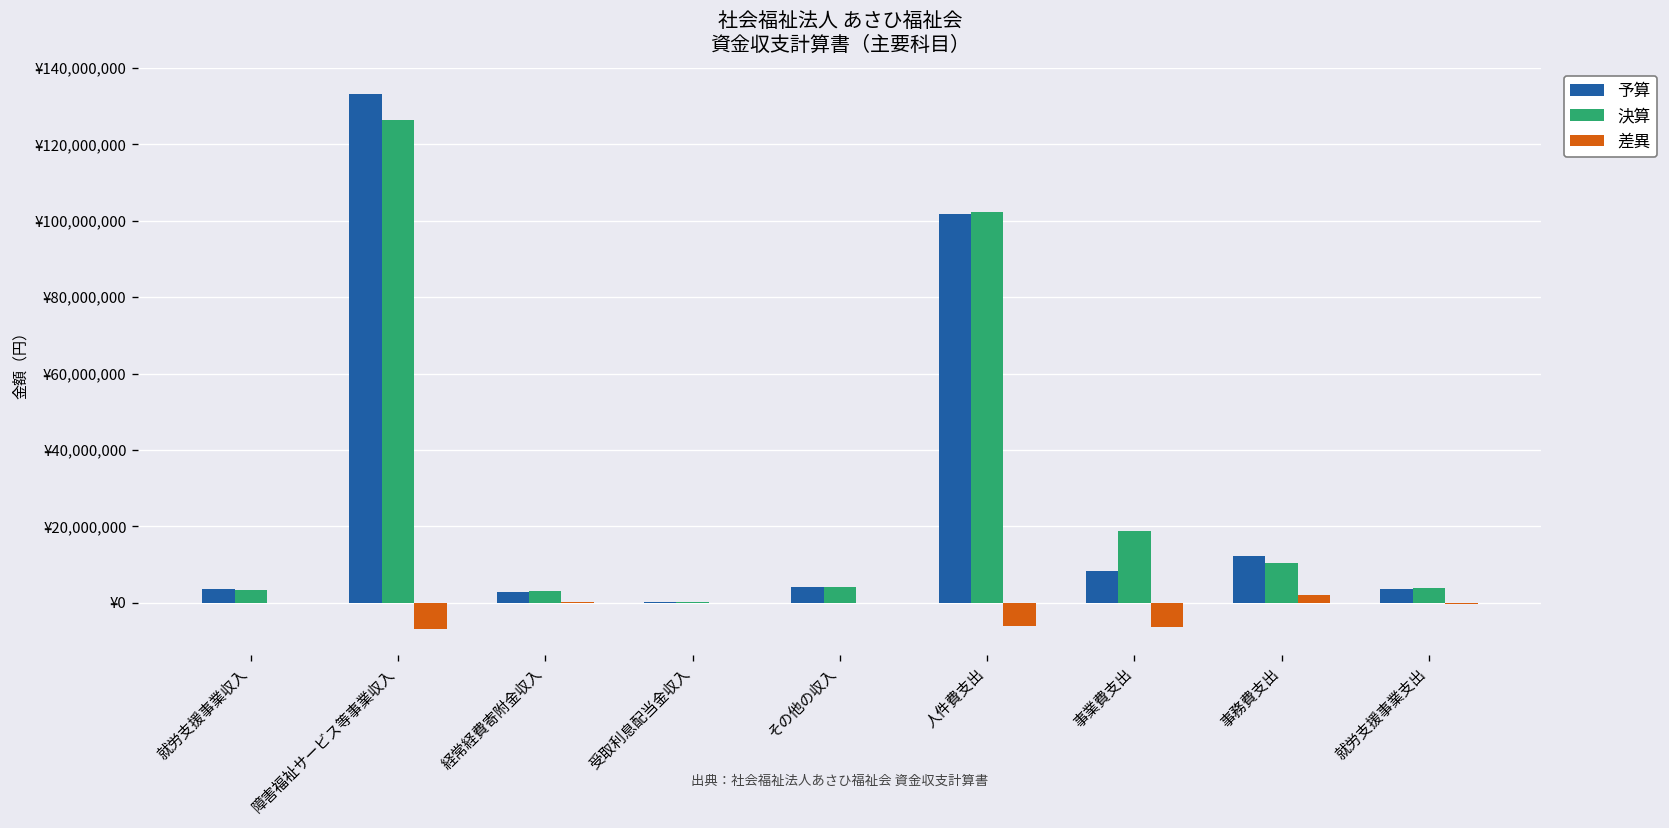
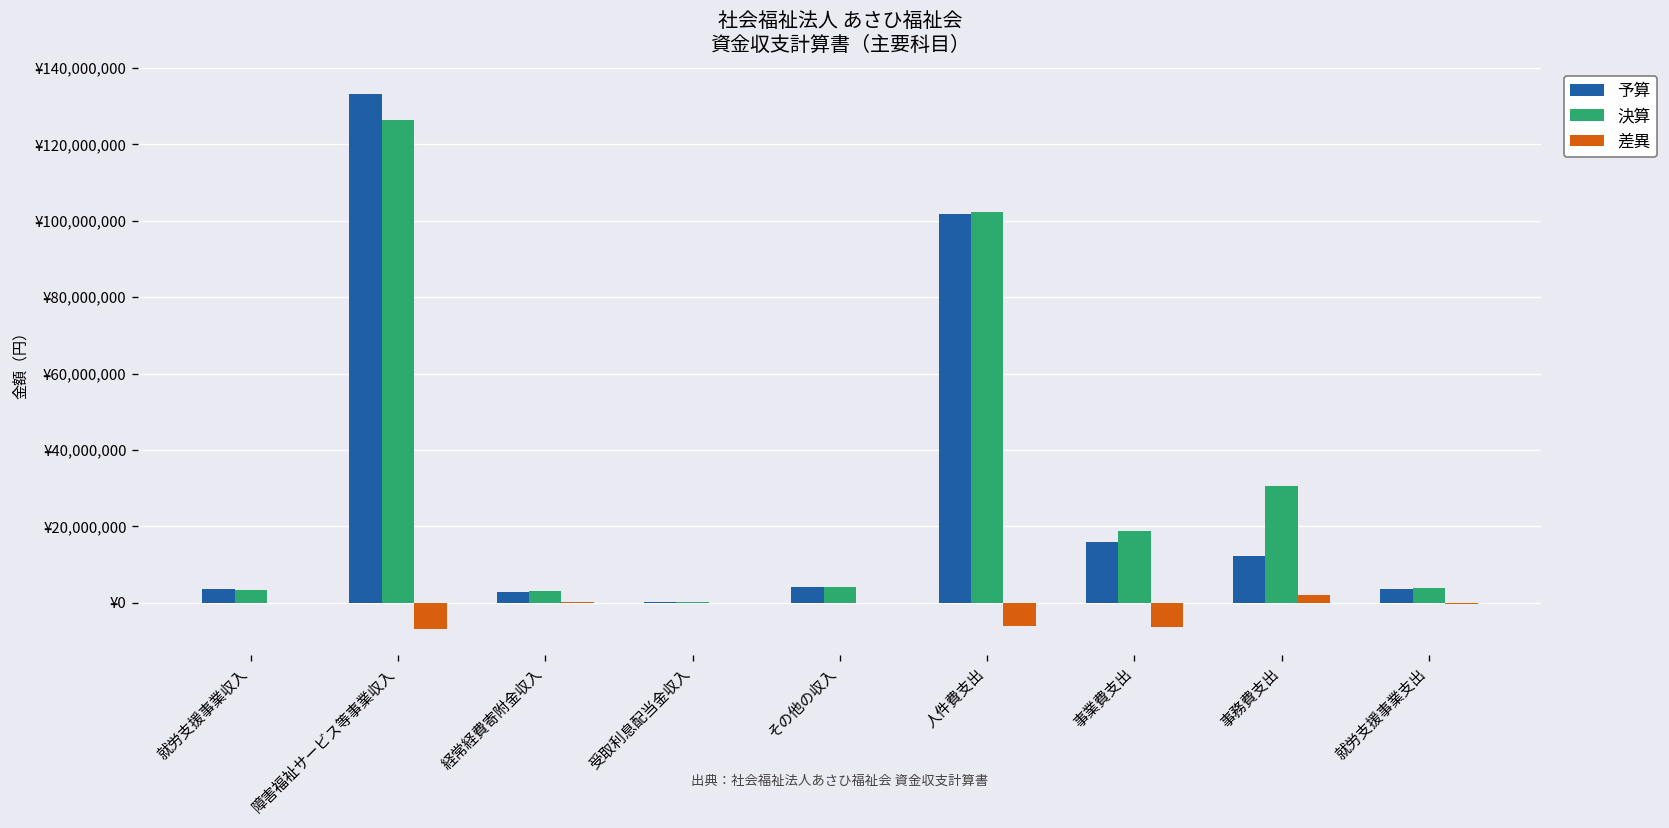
  {
    "予算": {
      "就労支援事業収入": "¥4,000,000",
      "障害福祉サービス等事業収入": "¥133,000,000",
      "経常経費寄附金収入": "¥3,000,000",
      "その他の収入": "¥4,000,000",
      "人件費支出": "¥102,000,000",
-     "事業費支出": "¥8,000,000",
+     "事業費支出": "¥16,000,000",
      "事務費支出": "¥12,000,000",
      "就労支援事業支出": "¥4,000,000"
    },
    "決算": {
      "就労支援事業収入": "¥3,000,000",
      "障害福祉サービス等事業収入": "¥126,000,000",
      "経常経費寄附金収入": "¥3,000,000",
      "その他の収入": "¥4,000,000",
      "人件費支出": "¥102,000,000",
      "事業費支出": "¥19,000,000",
-     "事務費支出": "¥10,000,000",
+     "事務費支出": "¥31,000,000",
      "就労支援事業支出": "¥4,000,000"
    },
    "差異": {
      "障害福祉サービス等事業収入": "¥-7,000,000",
      "人件費支出": "¥-6,000,000",
      "事業費支出": "¥-6,000,000",
      "事務費支出": "¥2,000,000"
    }
  }
